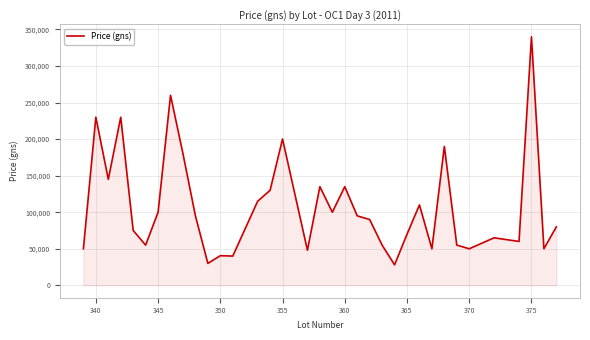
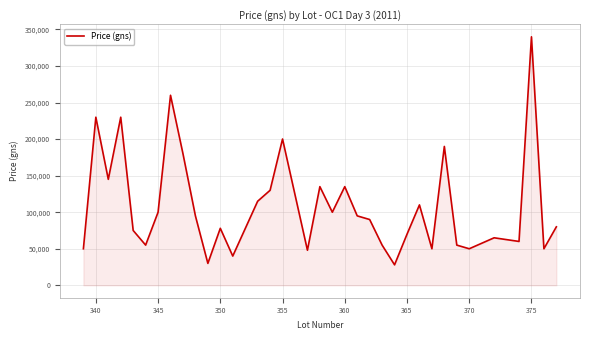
  {
    "340": "230,000",
    "345": "100,000",
-   "350": "40,000",
+   "350": "80,000",
    "355": "200,000",
    "360": "140,000",
    "365": "70,000",
    "370": "50,000",
    "375": "340,000"
  }
